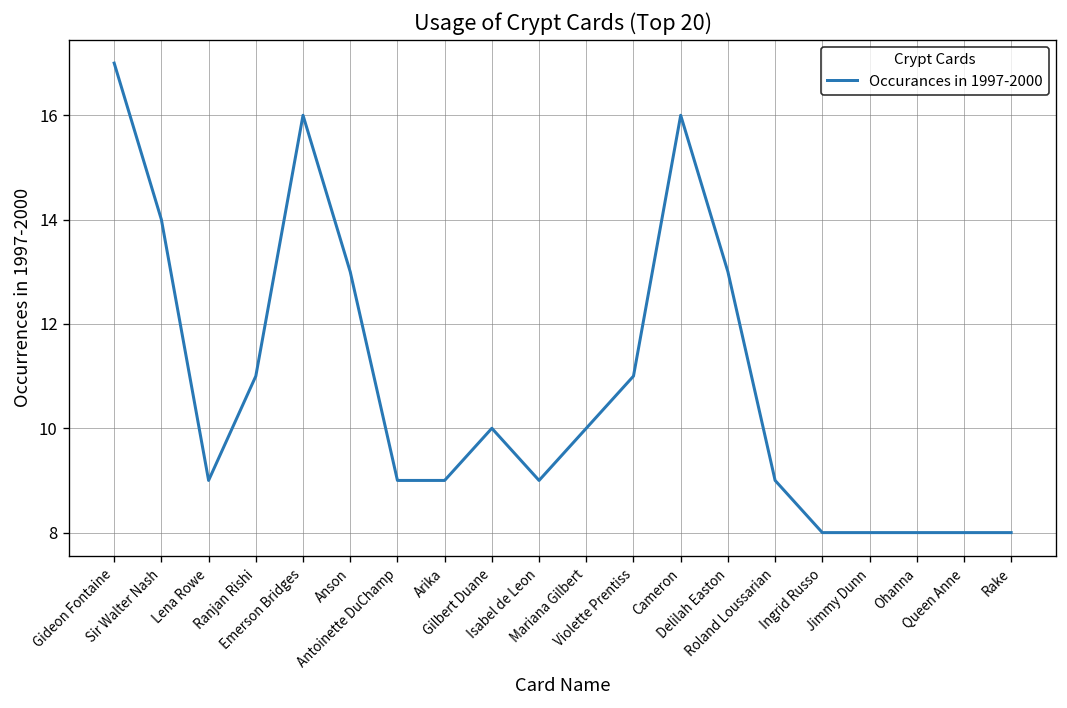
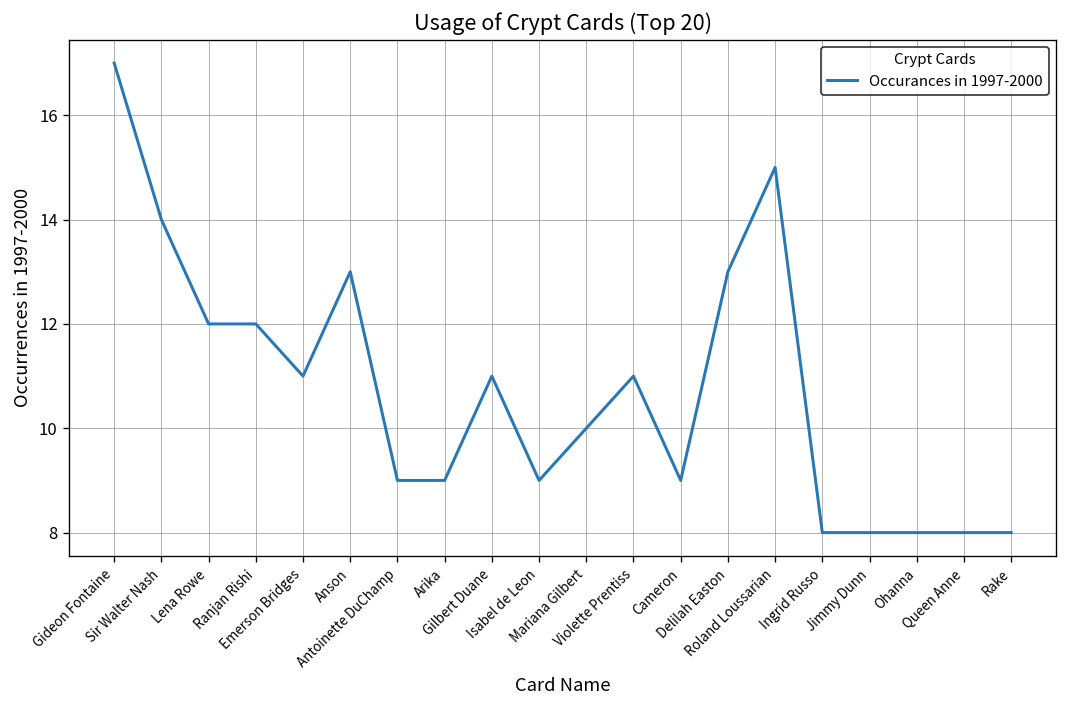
  {
    "Gideon Fontaine": 17,
    "Sir Walter Nash": 14,
-   "Lena Rowe": 9,
-   "Ranjan Rishi": 11,
-   "Emerson Bridges": 16,
+   "Lena Rowe": 12,
+   "Ranjan Rishi": 12,
+   "Emerson Bridges": 11,
    "Anson": 13,
    "Antoinette DuChamp": 9,
    "Arika": 9,
-   "Gilbert Duane": 10,
+   "Gilbert Duane": 11,
    "Isabel de Leon": 9,
    "Mariana Gilbert": 10,
    "Violette Prentiss": 11,
-   "Cameron": 16,
+   "Cameron": 9,
    "Delilah Easton": 13,
-   "Roland Loussarian": 9,
+   "Roland Loussarian": 15,
    "Ingrid Russo": 8,
    "Jimmy Dunn": 8,
    "Ohanna": 8,
    "Queen Anne": 8,
    "Rake": 8
  }
